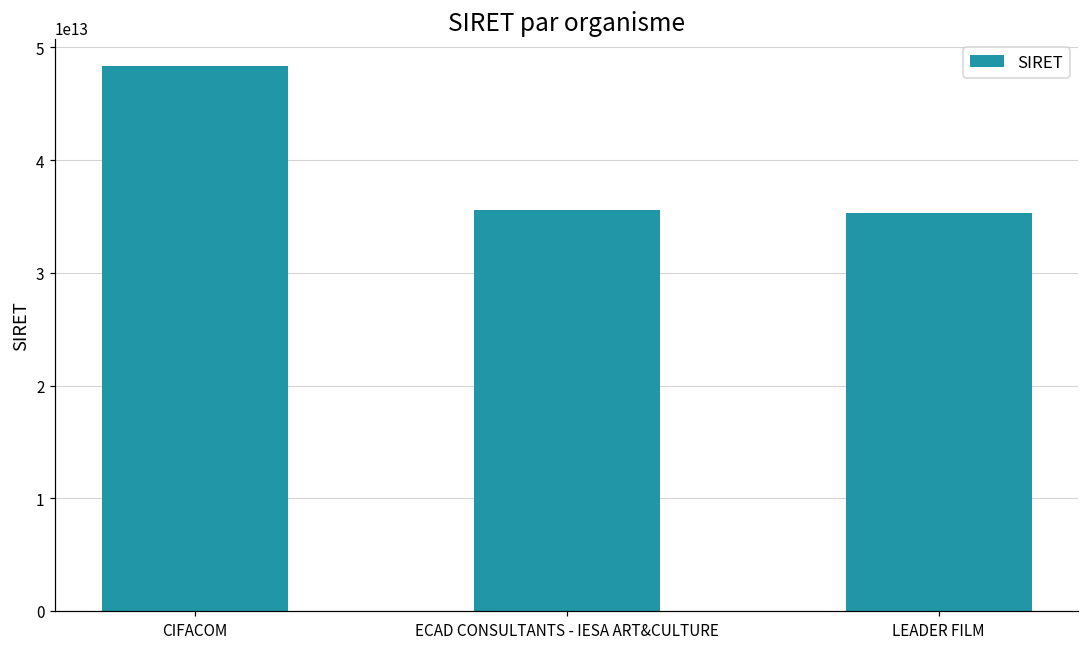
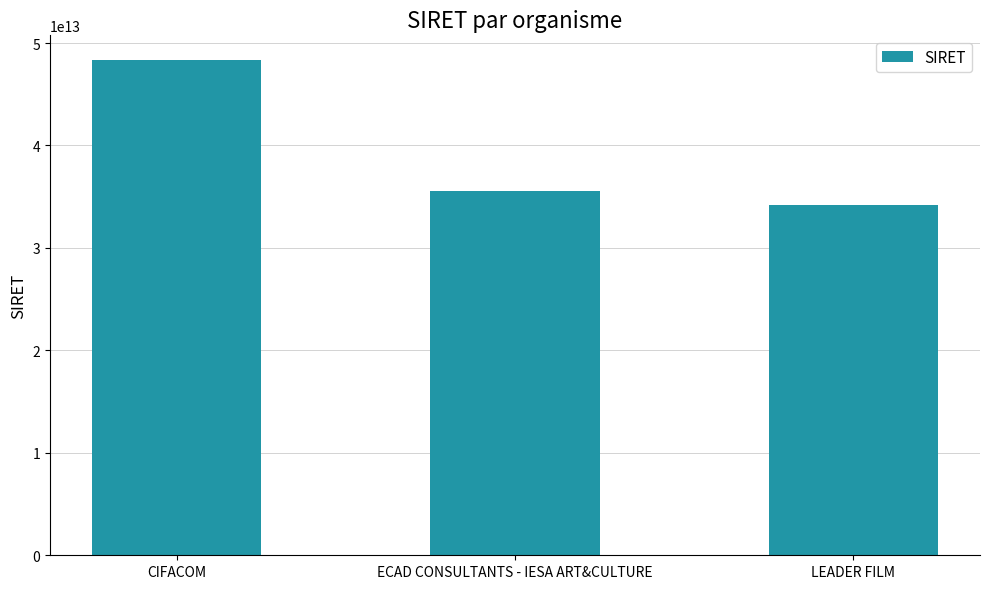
  {
    "CIFACOM": 48300000000000,
    "ECAD CONSULTANTS - IESA ART&CULTURE": 35600000000000,
-   "LEADER FILM": 35300000000000
+   "LEADER FILM": 34200000000000
  }
